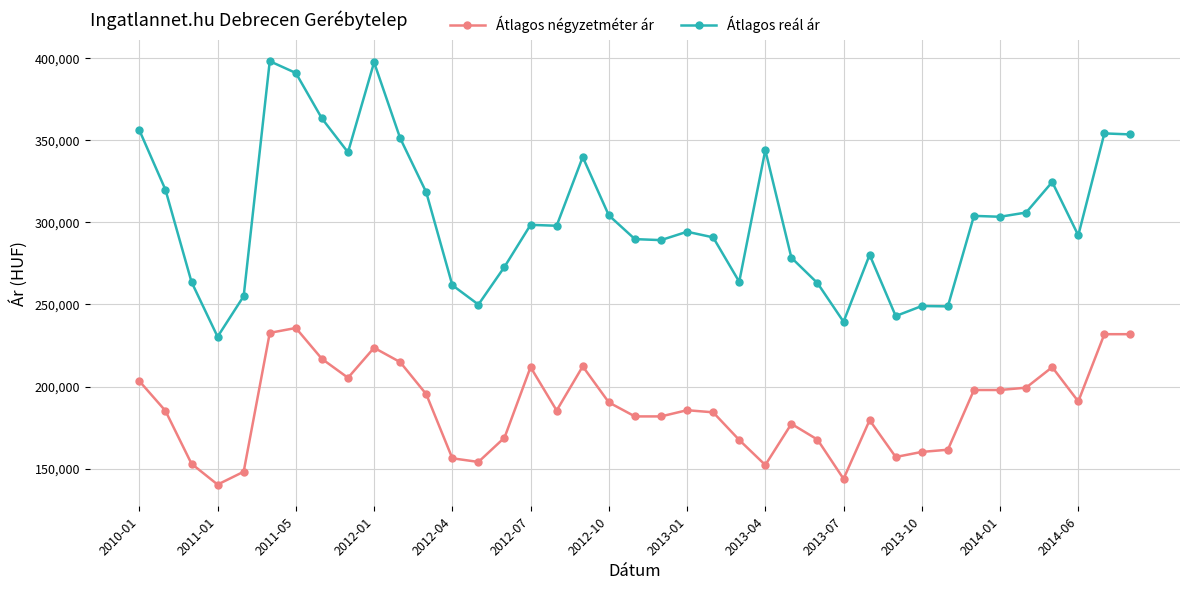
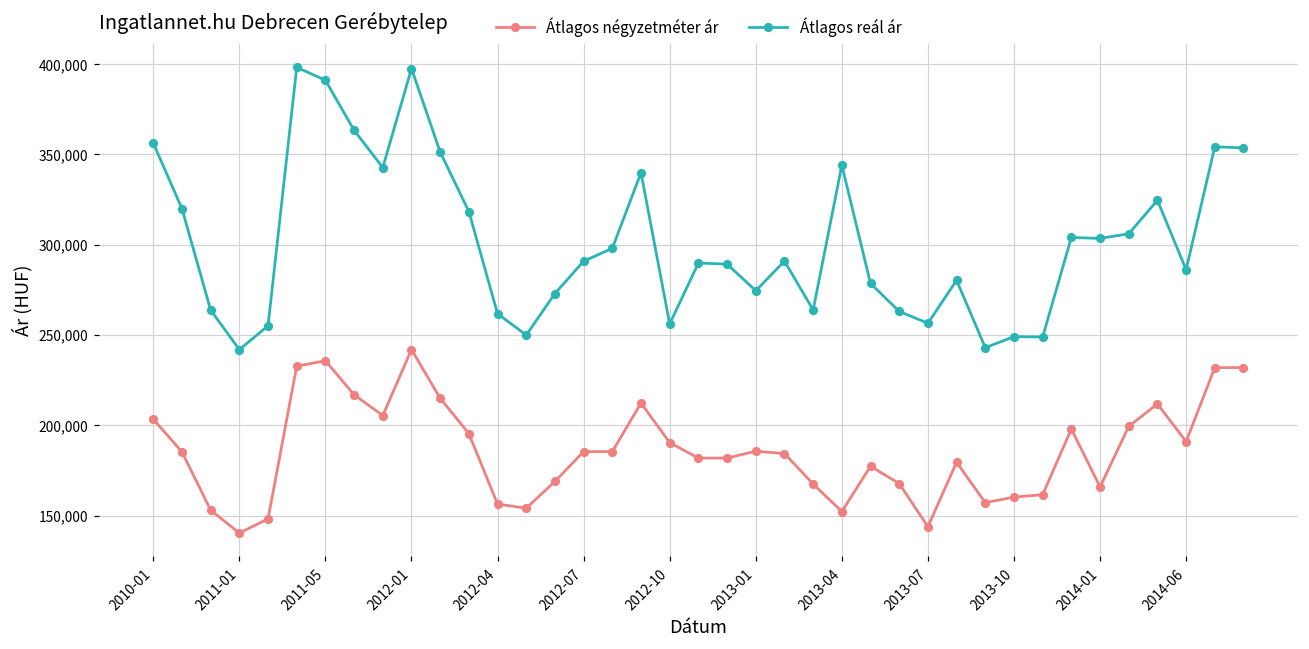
  {
    "Átlagos négyzetméter ár": {
      "2010-01": "203,000",
      "2011-01": "140,000",
      "2011-05": "236,000",
-     "2012-01": "224,000",
+     "2012-01": "242,000",
      "2012-04": "156,000",
-     "2012-07": "212,000",
+     "2012-07": "185,000",
      "2012-10": "190,000",
      "2013-01": "186,000",
      "2013-04": "152,000",
      "2013-07": "144,000",
      "2013-10": "160,000",
-     "2014-01": "198,000",
+     "2014-01": "166,000",
      "2014-06": "191,000"
    },
    "Átlagos reál ár": {
      "2010-01": "356,000",
-     "2011-01": "230,000",
+     "2011-01": "242,000",
      "2011-05": "391,000",
      "2012-01": "397,000",
      "2012-04": "262,000",
-     "2012-07": "298,000",
-     "2012-10": "304,000",
-     "2013-01": "294,000",
+     "2012-07": "291,000",
+     "2012-10": "256,000",
+     "2013-01": "274,000",
      "2013-04": "344,000",
-     "2013-07": "239,000",
+     "2013-07": "256,000",
      "2013-10": "249,000",
      "2014-01": "303,000",
-     "2014-06": "292,000"
+     "2014-06": "286,000"
    }
  }
